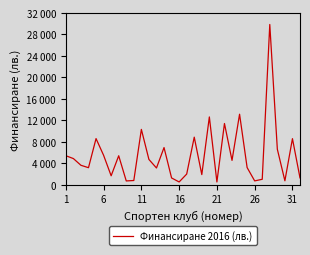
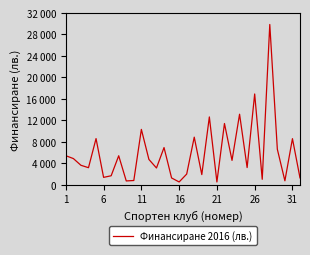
  {
    "1": 5000,
-   "6": 5000,
+   "6": 1000,
    "11": 10000,
    "16": 1000,
    "21": 1000,
-   "26": 1000,
+   "26": 17000,
    "31": 9000
  }
